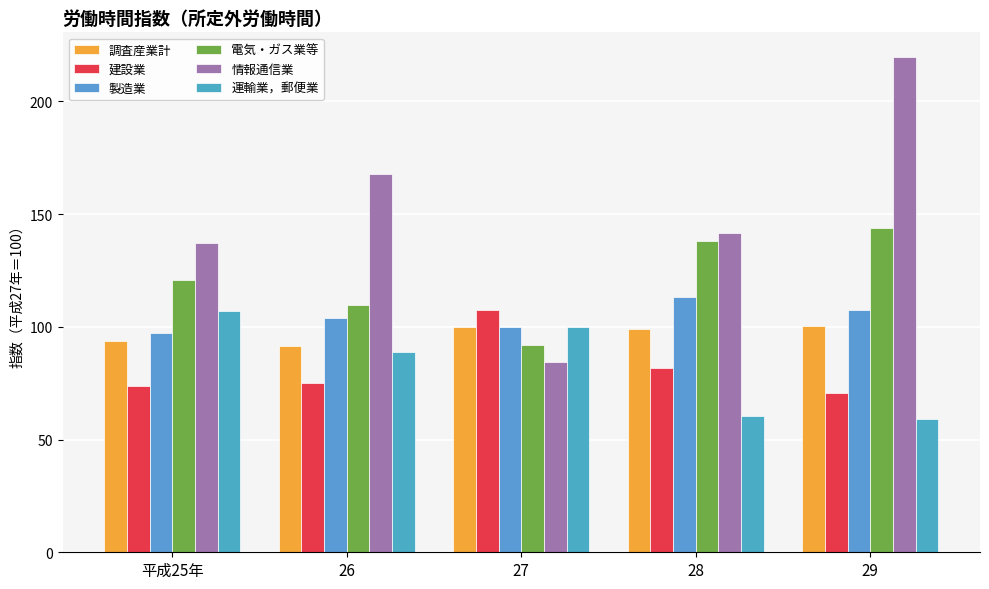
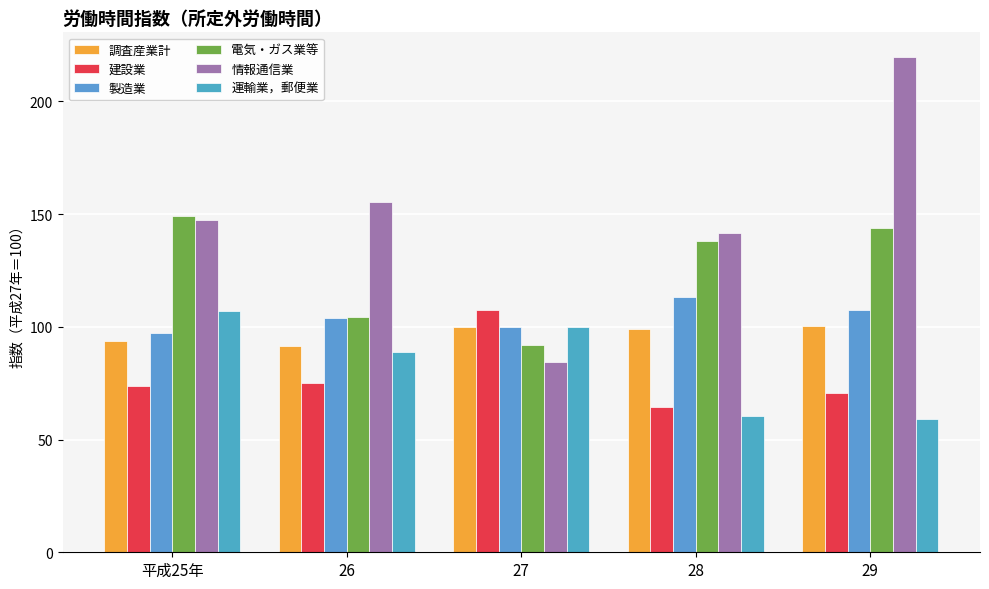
  {
    "調査産業計": {
      "平成25年": 94,
      "26": 92,
      "27": 100,
      "28": 99,
      "29": 101
    },
    "建設業": {
      "平成25年": 74,
      "26": 75,
      "27": 107,
-     "28": 82,
+     "28": 65,
      "29": 71
    },
    "電気・ガス業等": {
-     "平成25年": 121,
-     "26": 110,
+     "平成25年": 149,
+     "26": 104,
      "27": 92,
      "28": 138,
      "29": 144
    },
    "情報通信業": {
-     "平成25年": 137,
-     "26": 168,
+     "平成25年": 147,
+     "26": 155,
      "27": 85,
      "28": 142,
      "29": 220
    }
  }
